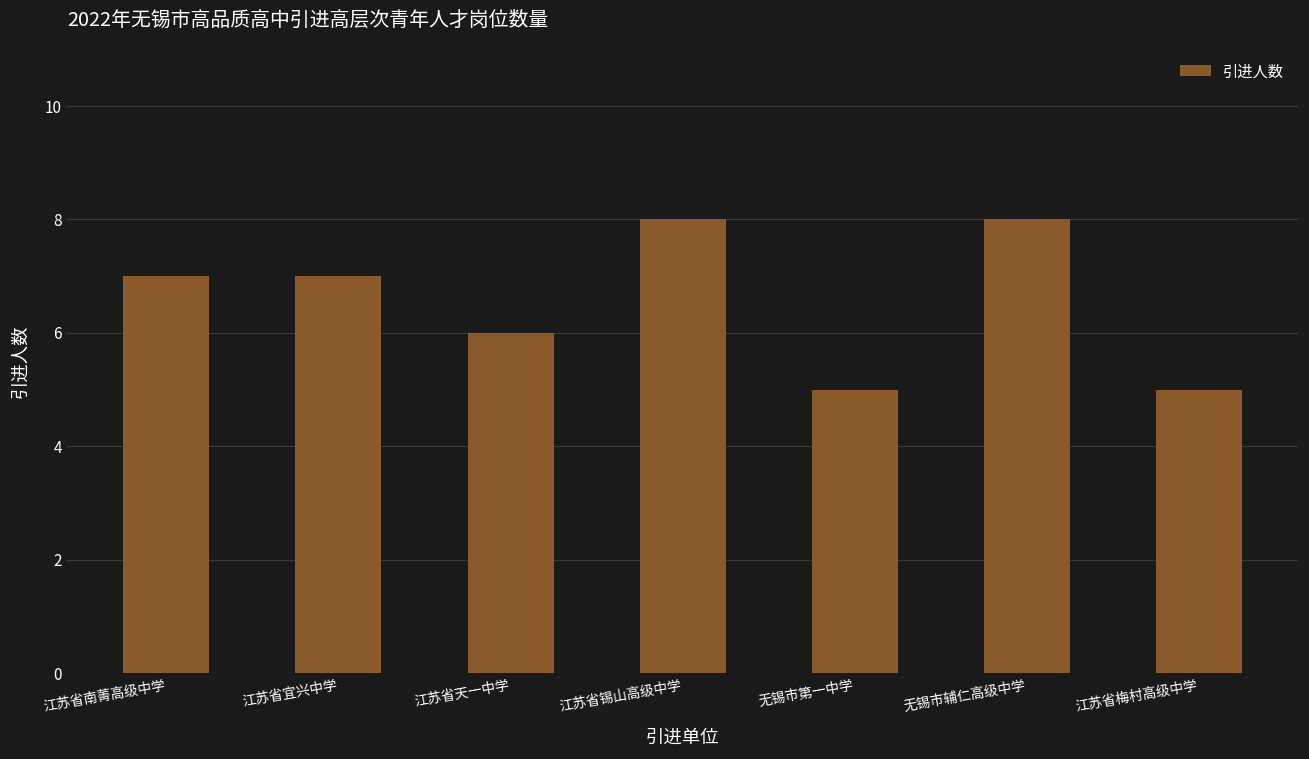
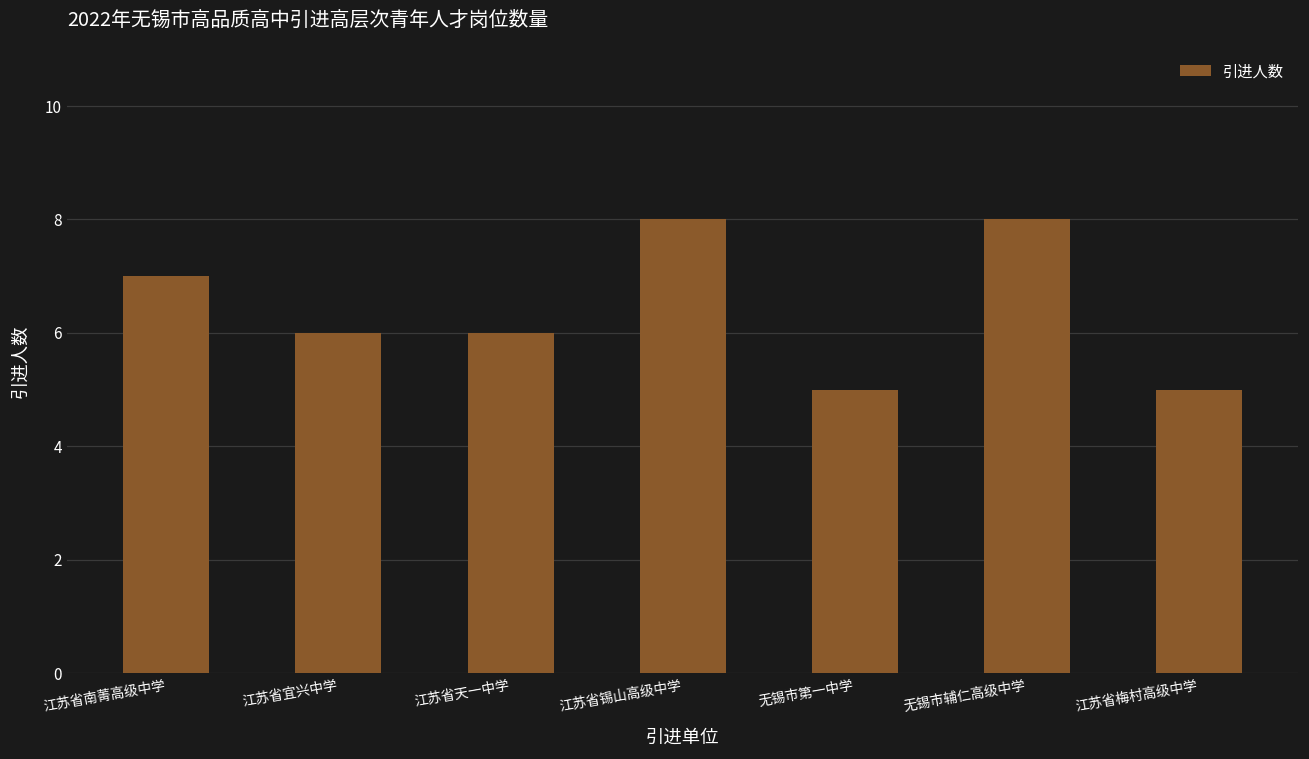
  {
    "江苏省南菁高级中学": 7,
-   "江苏省宜兴中学": 7,
+   "江苏省宜兴中学": 6,
    "江苏省天一中学": 6,
    "江苏省锡山高级中学": 8,
    "无锡市第一中学": 5,
    "无锡市辅仁高级中学": 8,
    "江苏省梅村高级中学": 5
  }
